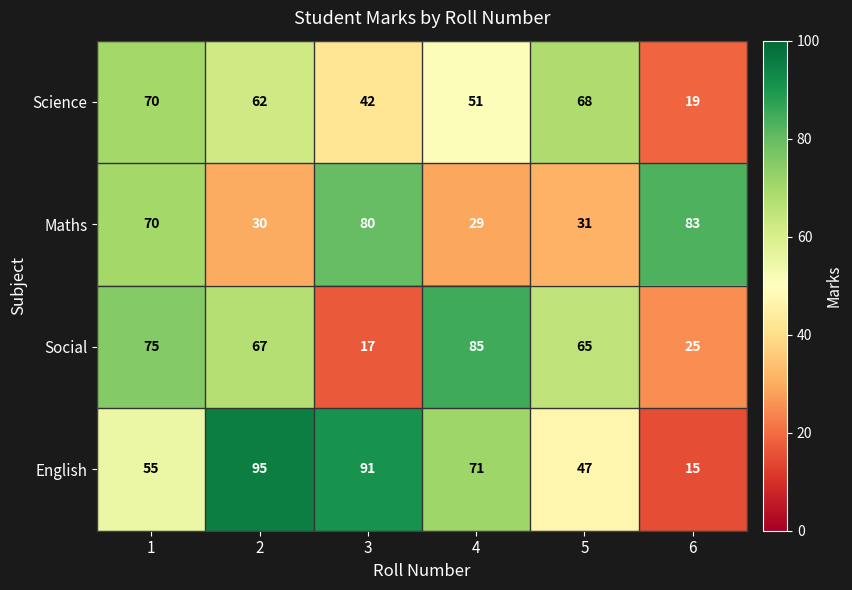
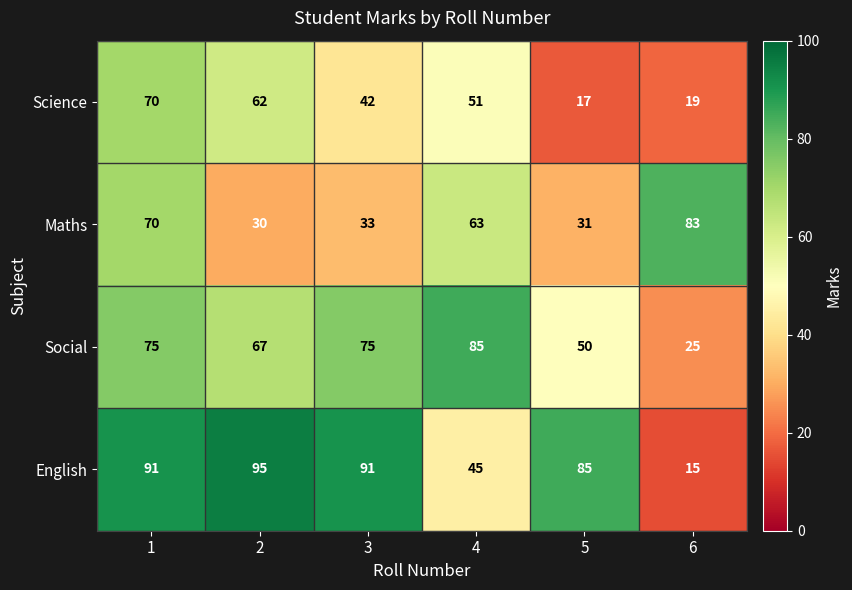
  {
    "Science": {
      "1": 70,
      "2": 62,
      "3": 42,
      "4": 51,
-     "5": 68,
+     "5": 17,
      "6": 19
    },
    "Maths": {
      "1": 70,
      "2": 30,
-     "3": 80,
-     "4": 29,
+     "3": 33,
+     "4": 63,
      "5": 31,
      "6": 83
    },
    "Social": {
      "1": 75,
      "2": 67,
-     "3": 17,
+     "3": 75,
      "4": 85,
-     "5": 65,
+     "5": 50,
      "6": 25
    },
    "English": {
-     "1": 55,
+     "1": 91,
      "2": 95,
      "3": 91,
-     "4": 71,
-     "5": 47,
+     "4": 45,
+     "5": 85,
      "6": 15
    }
  }
